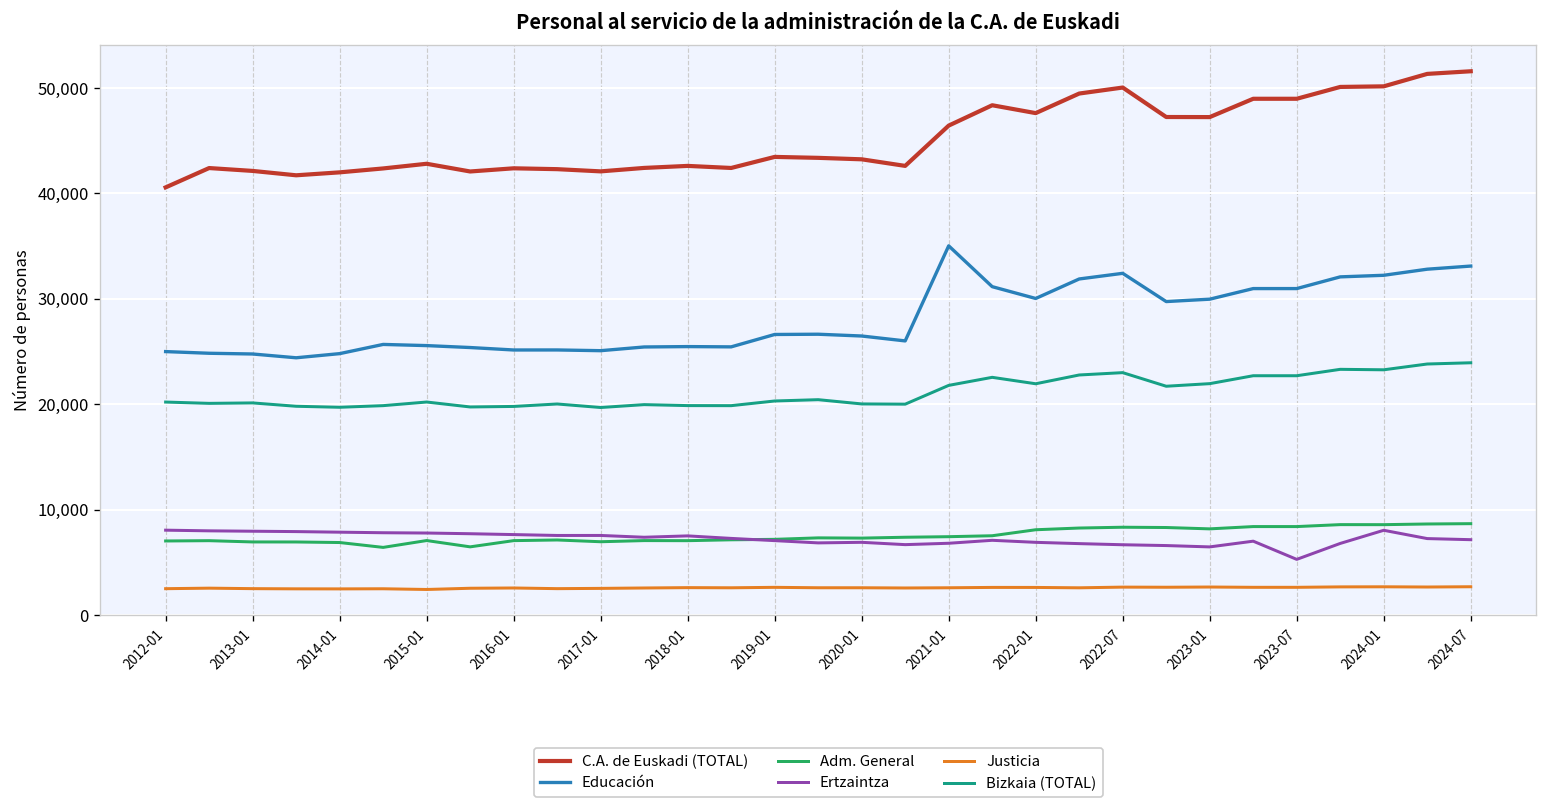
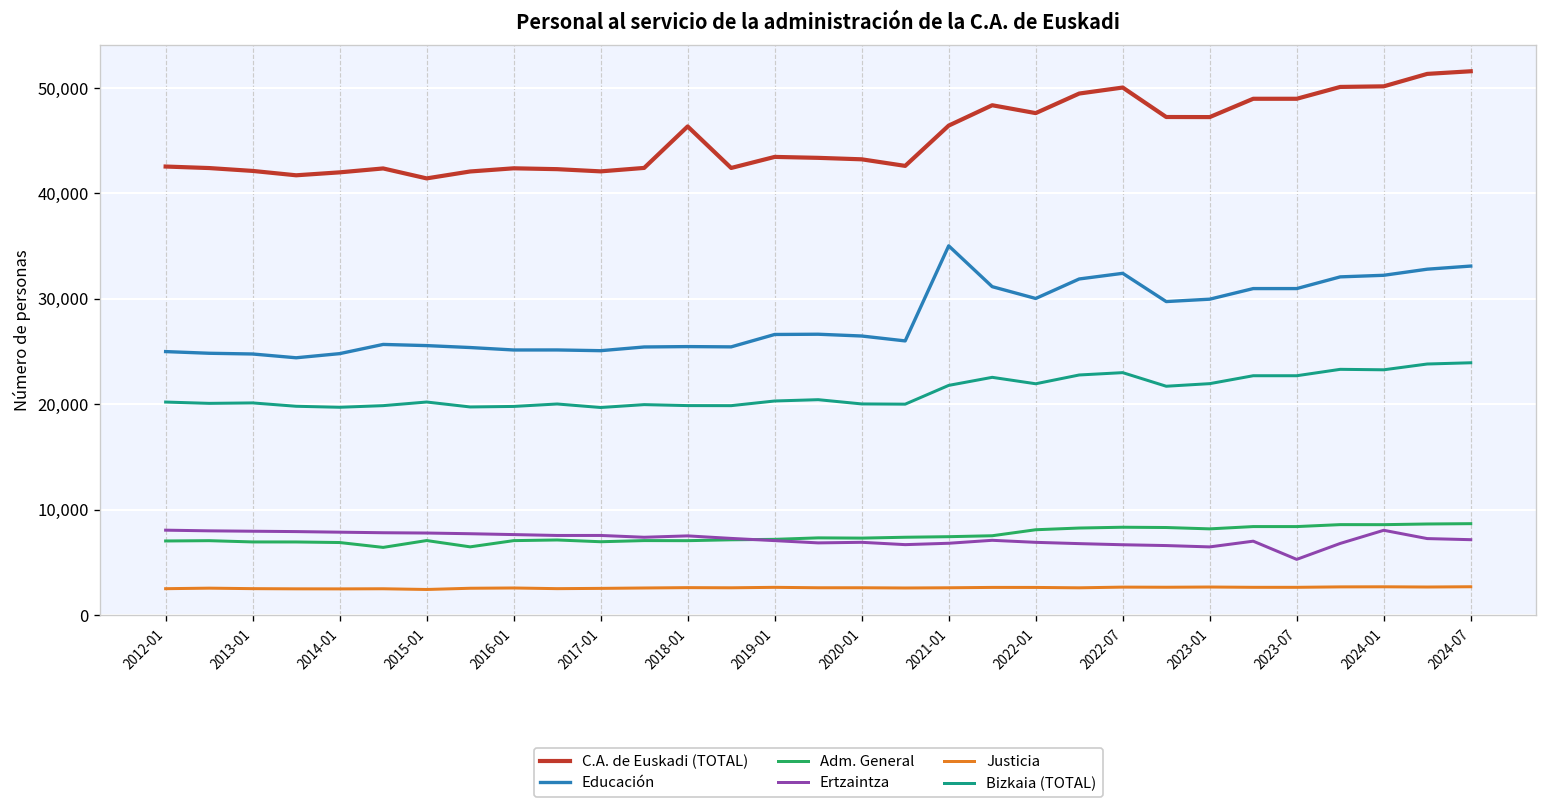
  {
    "C.A. de Euskadi (TOTAL)": {
-     "2012-01": "41,000",
+     "2012-01": "43,000",
      "2013-01": "42,000",
      "2014-01": "42,000",
-     "2015-01": "43,000",
+     "2015-01": "41,000",
      "2016-01": "42,000",
      "2017-01": "42,000",
-     "2018-01": "43,000",
+     "2018-01": "46,000",
      "2019-01": "43,000",
      "2020-01": "43,000",
      "2021-01": "46,000",
      "2022-01": "48,000",
      "2022-07": "50,000",
      "2023-01": "47,000",
      "2023-07": "49,000",
      "2024-01": "50,000",
      "2024-07": "52,000"
    },
    "Educación": {
      "2012-01": "25,000",
      "2013-01": "25,000",
      "2014-01": "25,000",
      "2015-01": "26,000",
      "2016-01": "25,000",
      "2017-01": "25,000",
      "2018-01": "25,000",
      "2019-01": "27,000",
      "2020-01": "26,000",
      "2021-01": "35,000",
      "2022-01": "30,000",
      "2022-07": "32,000",
      "2023-01": "30,000",
      "2023-07": "31,000",
      "2024-01": "32,000",
      "2024-07": "33,000"
    },
    "Ertzaintza": {
      "2012-01": "8,000",
      "2013-01": "8,000",
      "2014-01": "8,000",
      "2015-01": "8,000",
      "2016-01": "8,000",
      "2017-01": "8,000",
      "2018-01": "8,000",
      "2020-01": "7,000",
      "2021-01": "7,000",
      "2022-01": "7,000",
      "2022-07": "7,000",
      "2023-01": "6,000",
      "2023-07": "5,000",
      "2024-01": "8,000",
      "2024-07": "7,000"
    },
    "Justicia": {
      "2012-01": "2,000",
      "2013-01": "2,000",
      "2014-01": "2,000",
      "2015-01": "2,000",
      "2016-01": "3,000",
      "2017-01": "3,000",
      "2018-01": "3,000",
      "2019-01": "3,000",
      "2020-01": "3,000",
      "2021-01": "3,000",
      "2022-01": "3,000",
      "2022-07": "3,000",
      "2023-01": "3,000",
      "2023-07": "3,000",
      "2024-01": "3,000",
      "2024-07": "3,000"
    }
  }
